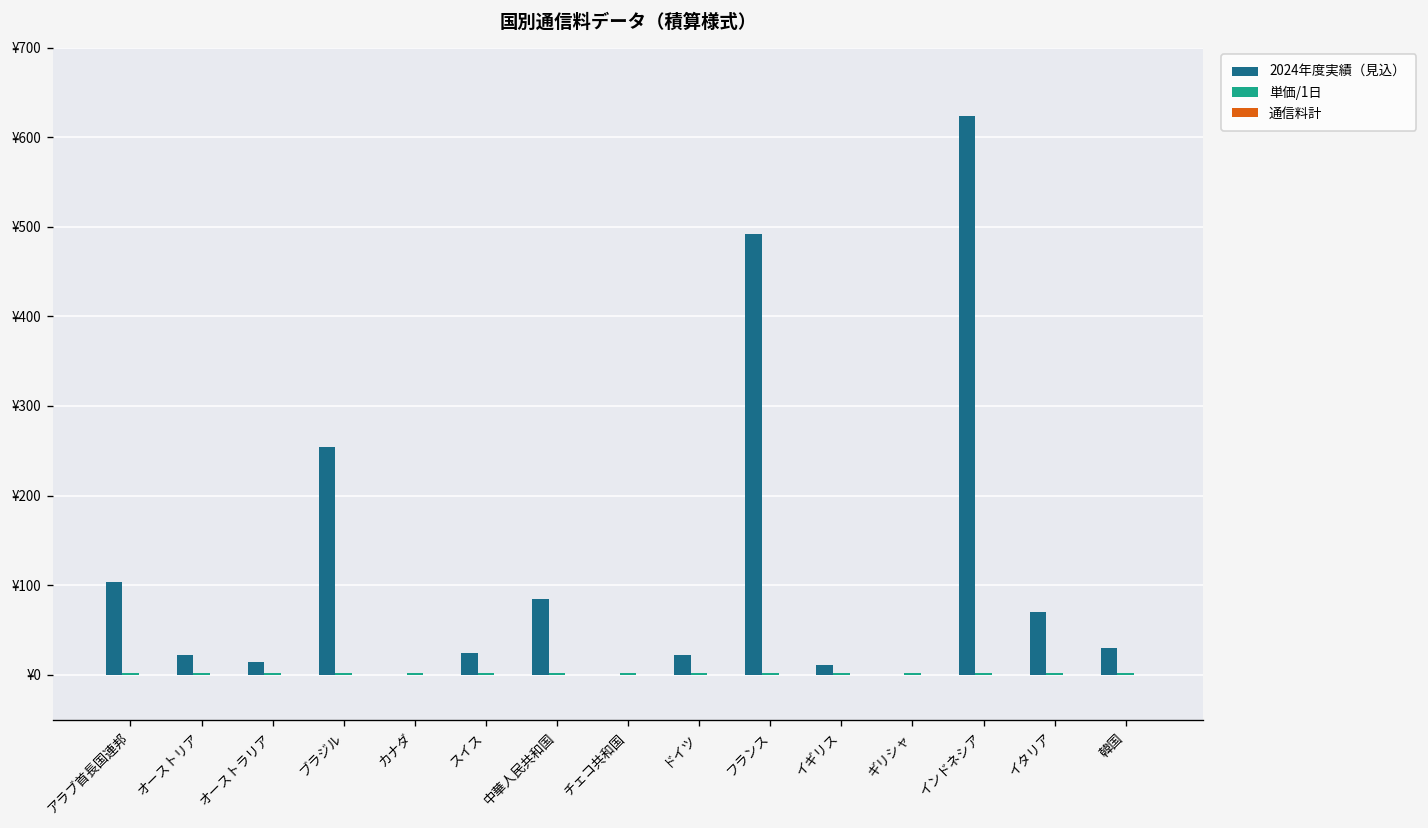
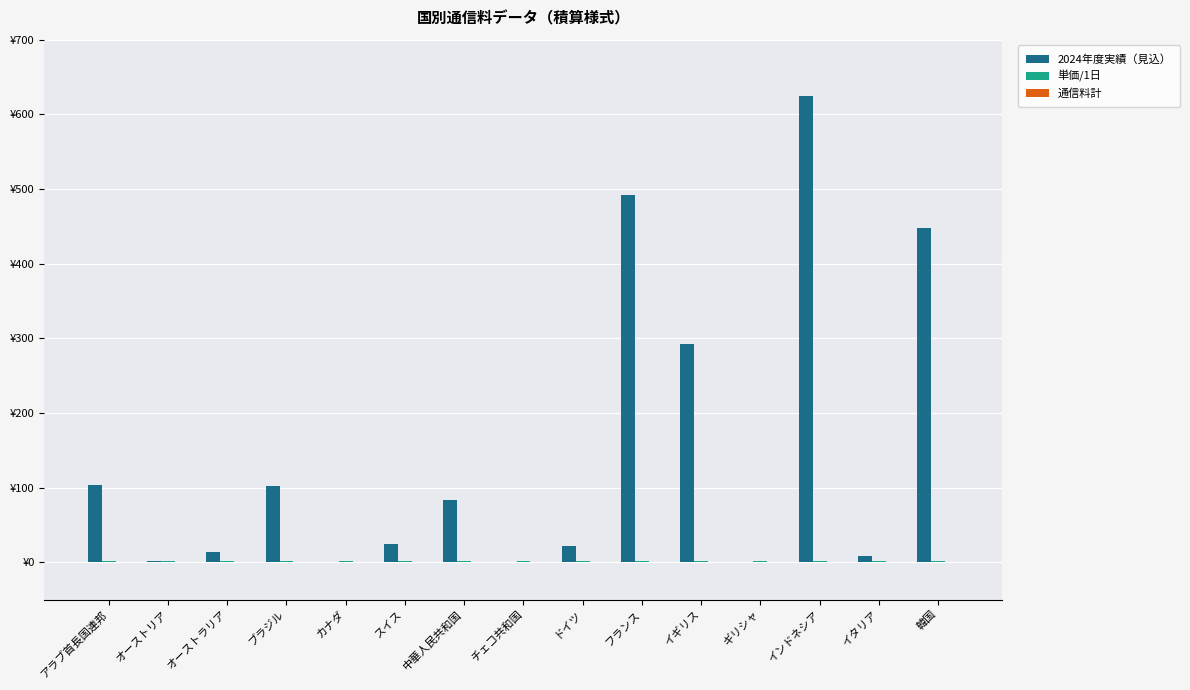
  {
    "2024年度実績（見込）": {
      "アラブ首長国連邦": "¥100",
-     "オーストリア": "¥20",
+     "オーストリア": "¥0",
      "オーストラリア": "¥10",
-     "ブラジル": "¥250",
+     "ブラジル": "¥100",
      "カナダ": "¥0",
      "スイス": "¥20",
      "中華人民共和国": "¥80",
      "チェコ共和国": "¥0",
      "ドイツ": "¥20",
      "フランス": "¥490",
-     "イギリス": "¥10",
+     "イギリス": "¥290",
      "ギリシャ": "¥0",
      "インドネシア": "¥620",
-     "イタリア": "¥70",
-     "韓国": "¥30"
+     "イタリア": "¥10",
+     "韓国": "¥450"
    },
    "通信料計": {
      "アラブ首長国連邦": "¥0",
      "オーストリア": "¥0",
      "オーストラリア": "¥0",
      "ブラジル": "¥0",
      "カナダ": "¥0",
      "スイス": "¥0",
      "中華人民共和国": "¥0",
      "チェコ共和国": "¥0",
      "ドイツ": "¥0",
      "フランス": "¥0",
      "イギリス": "¥0",
      "ギリシャ": "¥0",
      "インドネシア": "¥0",
      "イタリア": "¥0",
      "韓国": "¥0"
    }
  }
